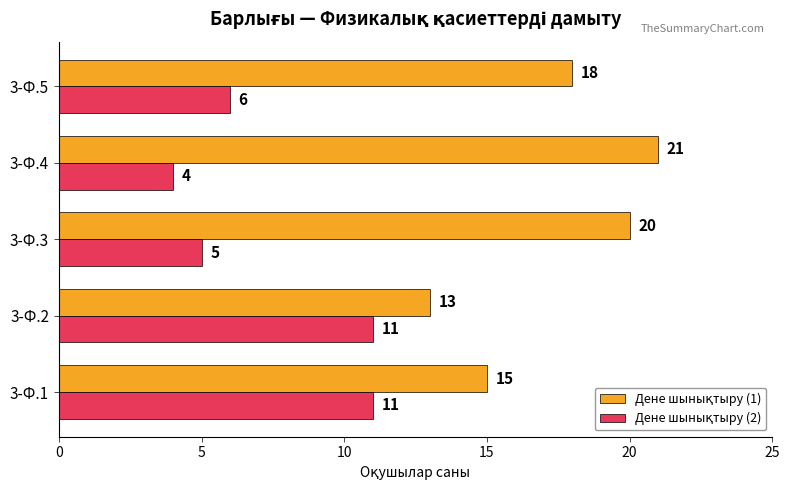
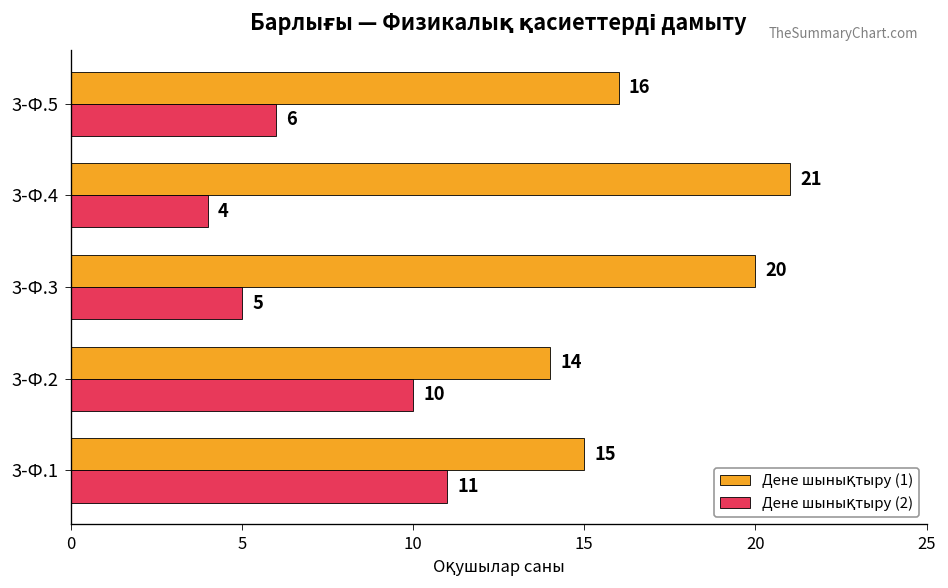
  {
    "Дене шынықтыру (1)": {
-     "3-Ф.5": 18,
+     "3-Ф.5": 16,
      "3-Ф.4": 21,
      "3-Ф.3": 20,
-     "3-Ф.2": 13,
+     "3-Ф.2": 14,
      "3-Ф.1": 15
    },
    "Дене шынықтыру (2)": {
      "3-Ф.5": 6,
      "3-Ф.4": 4,
      "3-Ф.3": 5,
-     "3-Ф.2": 11,
+     "3-Ф.2": 10,
      "3-Ф.1": 11
    }
  }
